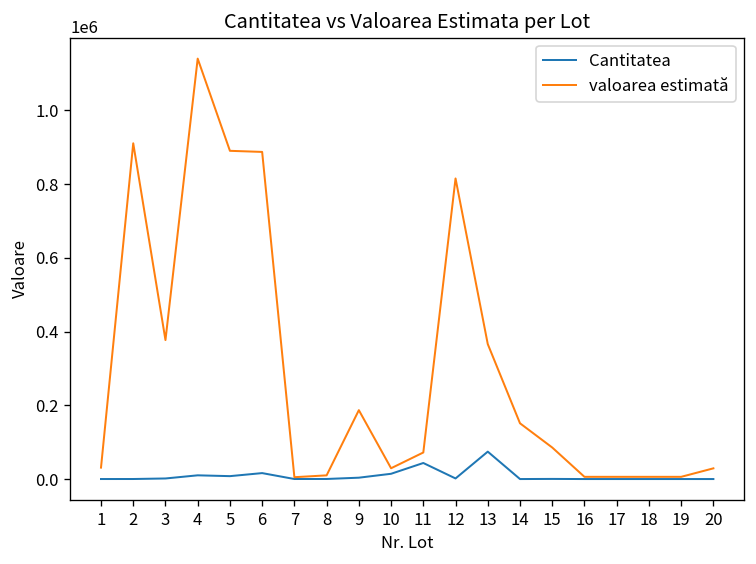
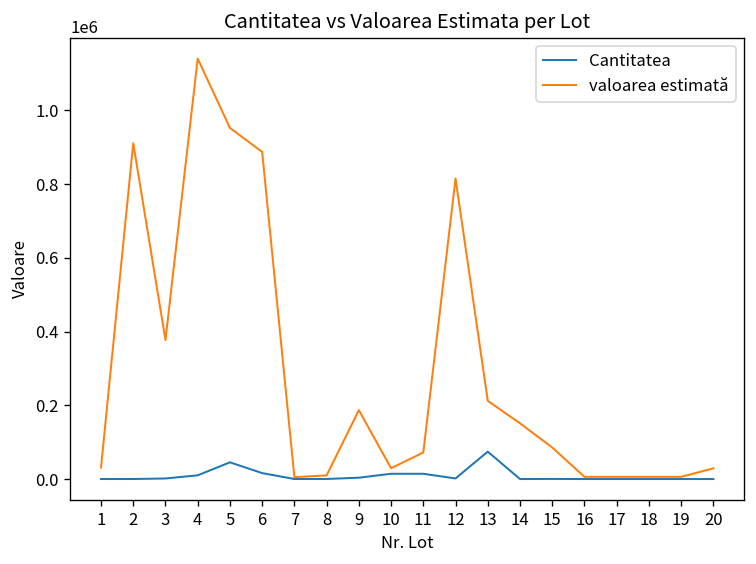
  {
    "Cantitatea": {
      "1": 0,
      "2": 0,
      "3": 0,
      "4": 10000,
-     "5": 10000,
+     "5": 50000,
      "6": 20000,
      "8": 0,
      "9": 0,
      "10": 10000,
-     "11": 40000,
+     "11": 10000,
      "12": 0,
      "13": 70000,
      "14": 0,
      "15": 0,
      "20": 0
    },
    "valoarea estimată": {
      "1": 30000,
      "2": 910000,
      "3": 380000,
      "4": 1140000,
-     "5": 890000,
+     "5": 950000,
      "6": 890000,
      "8": 10000,
      "9": 190000,
      "10": 30000,
      "11": 70000,
      "12": 820000,
-     "13": 370000,
+     "13": 210000,
      "14": 150000,
      "15": 90000,
      "20": 30000
    }
  }
